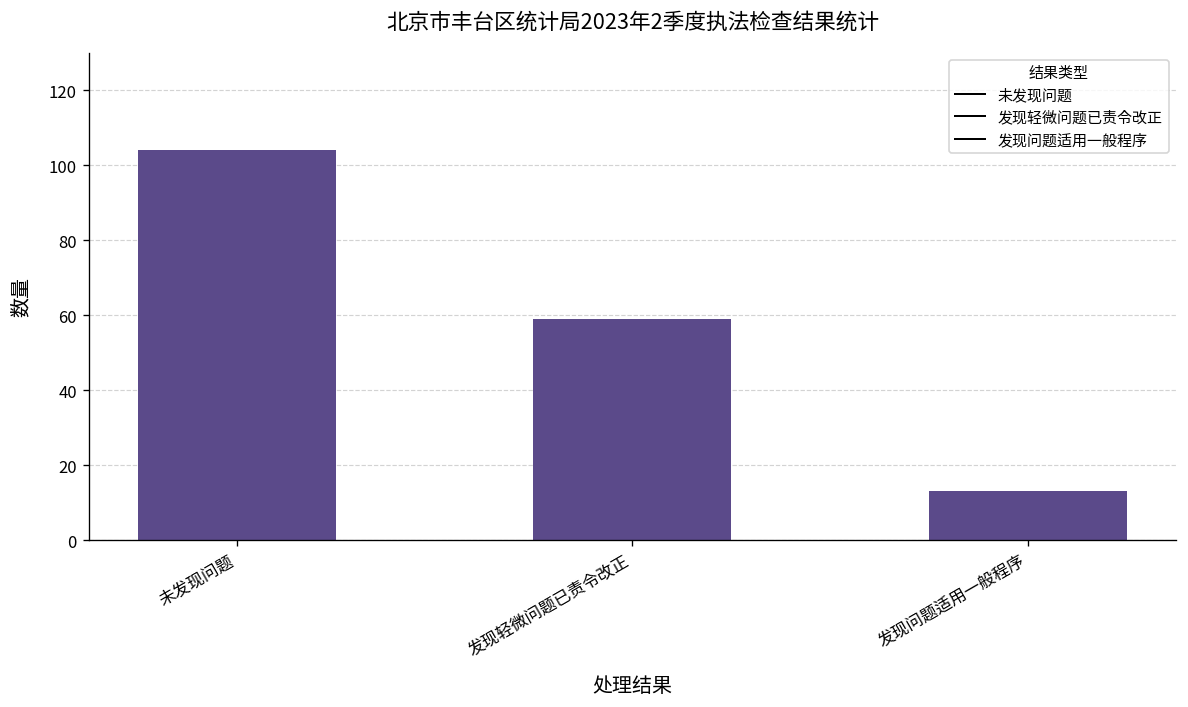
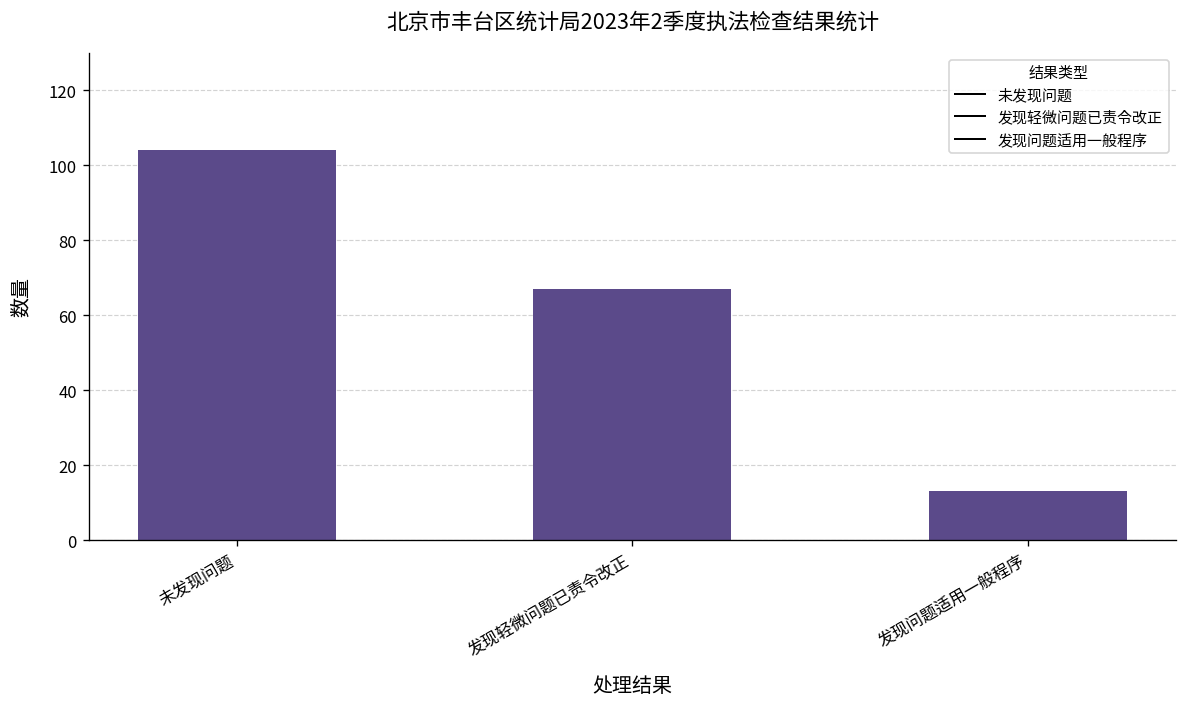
  {
    "未发现问题": 104,
-   "发现轻微问题已责令改正": 59,
+   "发现轻微问题已责令改正": 67,
    "发现问题适用一般程序": 13
  }
